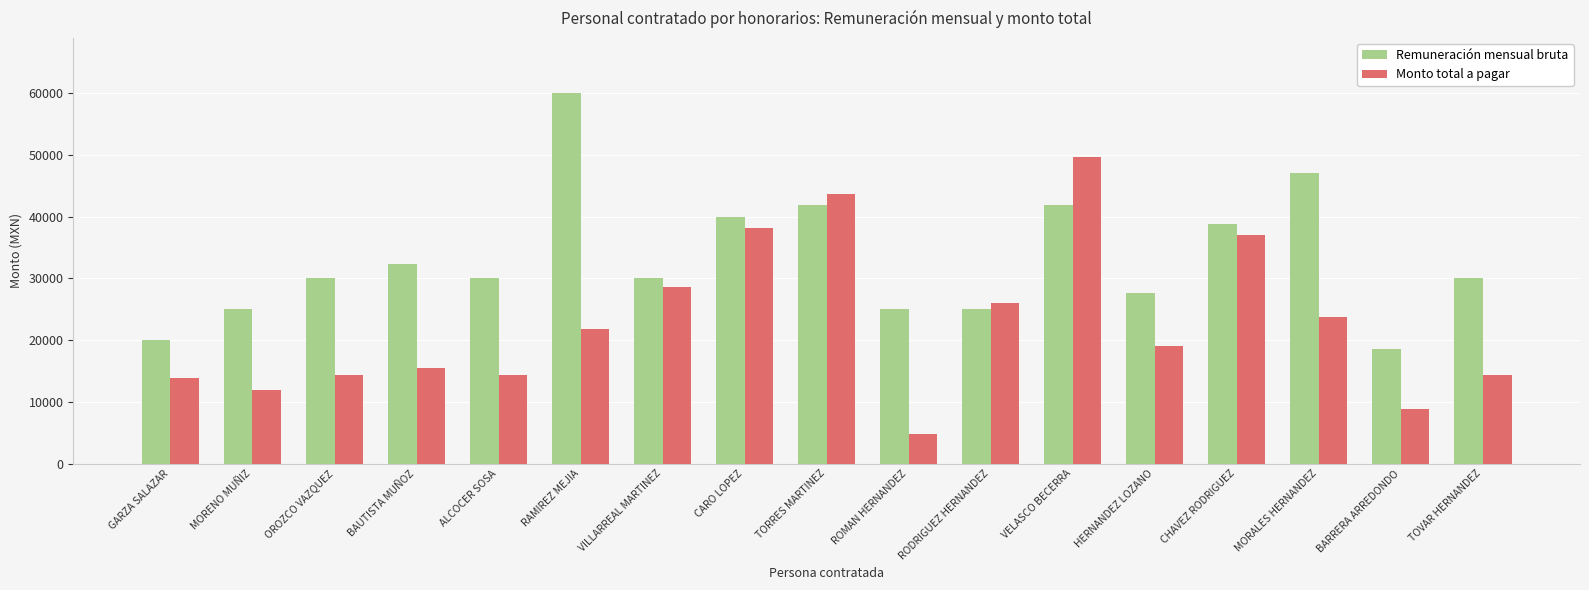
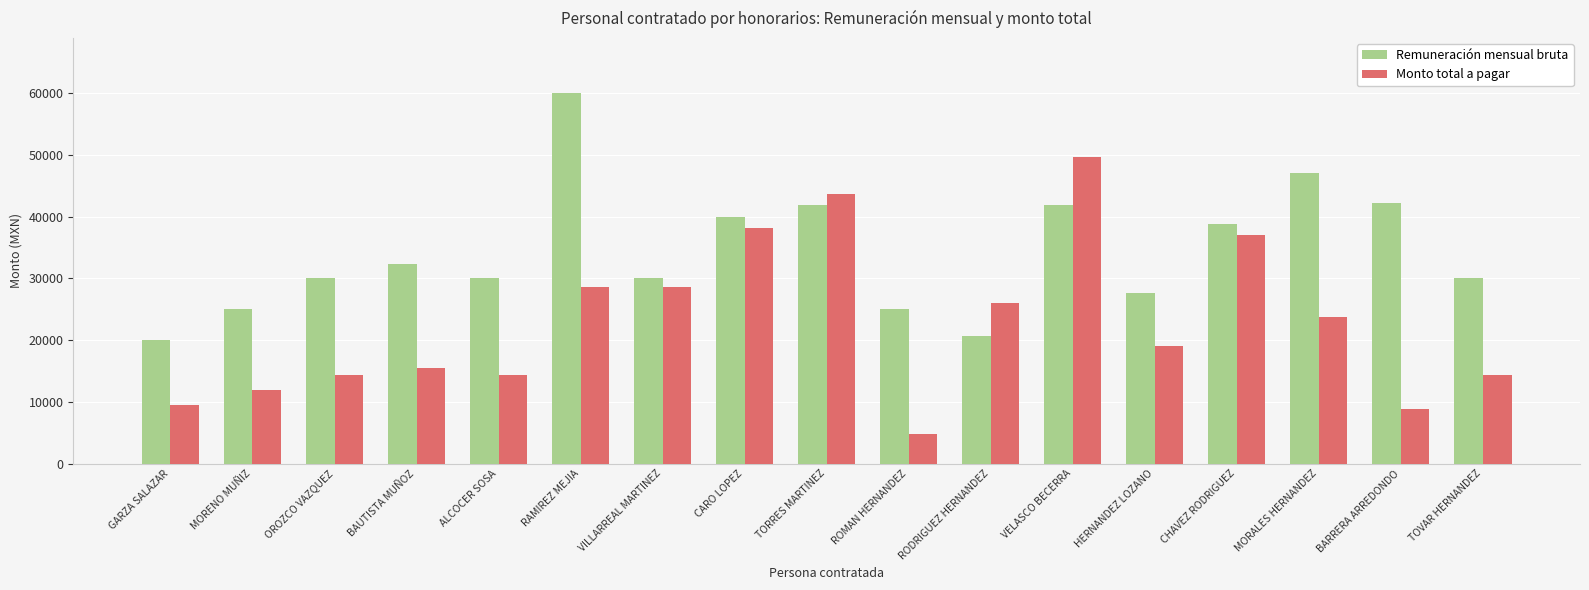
  {
    "Remuneración mensual bruta": {
      "GARZA SALAZAR": 20000,
      "MORENO MUÑIZ": 25000,
      "OROZCO VAZQUEZ": 30000,
      "BAUTISTA MUÑOZ": 32000,
      "ALCOCER SOSA": 30000,
      "RAMIREZ MEJIA": 60000,
      "VILLARREAL MARTINEZ": 30000,
      "CARO LOPEZ": 40000,
      "TORRES MARTINEZ": 42000,
      "ROMAN HERNANDEZ": 25000,
-     "RODRIGUEZ HERNANDEZ": 25000,
+     "RODRIGUEZ HERNANDEZ": 21000,
      "VELASCO BECERRA": 42000,
      "HERNANDEZ LOZANO": 28000,
      "CHAVEZ RODRIGUEZ": 39000,
      "MORALES HERNANDEZ": 47000,
-     "BARRERA ARREDONDO": 19000,
+     "BARRERA ARREDONDO": 42000,
      "TOVAR HERNANDEZ": 30000
    },
    "Monto total a pagar": {
-     "GARZA SALAZAR": 14000,
+     "GARZA SALAZAR": 10000,
      "MORENO MUÑIZ": 12000,
      "OROZCO VAZQUEZ": 14000,
      "BAUTISTA MUÑOZ": 15000,
      "ALCOCER SOSA": 14000,
-     "RAMIREZ MEJIA": 22000,
+     "RAMIREZ MEJIA": 29000,
      "VILLARREAL MARTINEZ": 29000,
      "CARO LOPEZ": 38000,
      "TORRES MARTINEZ": 44000,
      "ROMAN HERNANDEZ": 5000,
      "RODRIGUEZ HERNANDEZ": 26000,
      "VELASCO BECERRA": 50000,
      "HERNANDEZ LOZANO": 19000,
      "CHAVEZ RODRIGUEZ": 37000,
      "MORALES HERNANDEZ": 24000,
      "BARRERA ARREDONDO": 9000,
      "TOVAR HERNANDEZ": 14000
    }
  }
